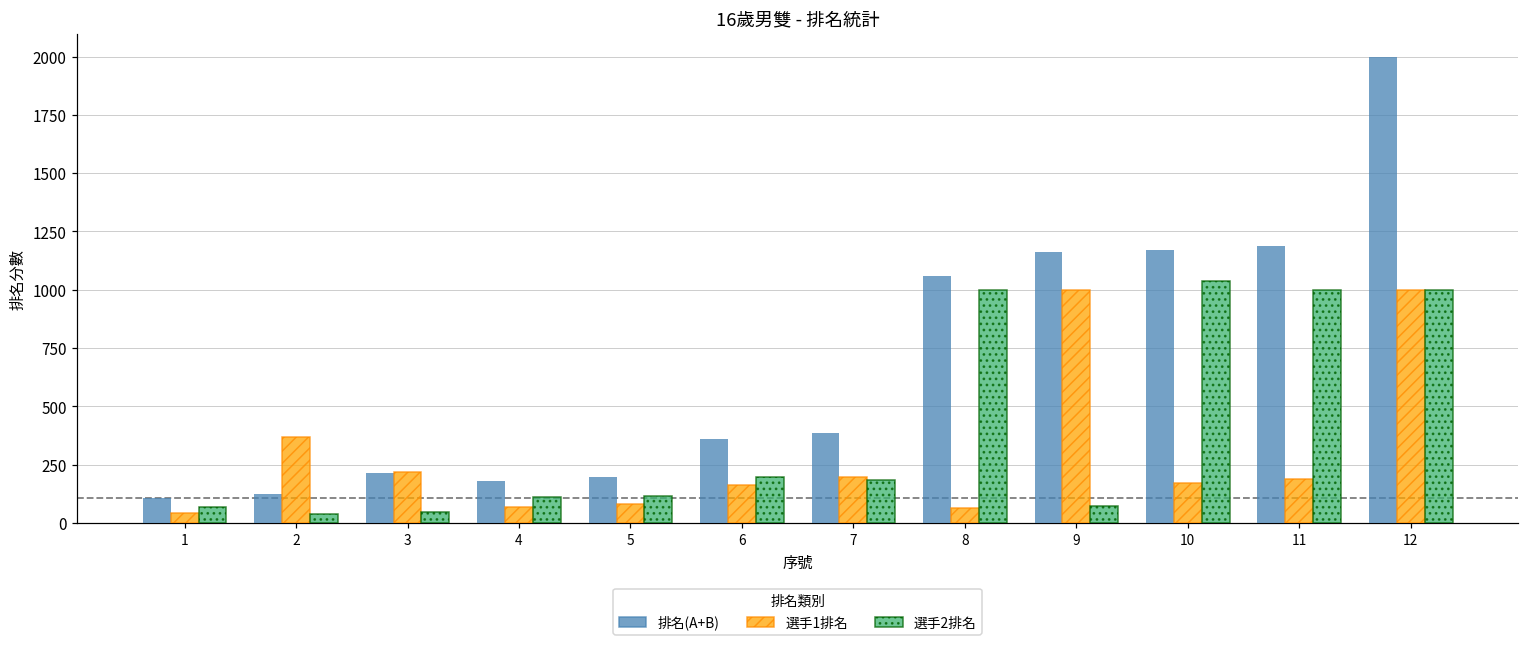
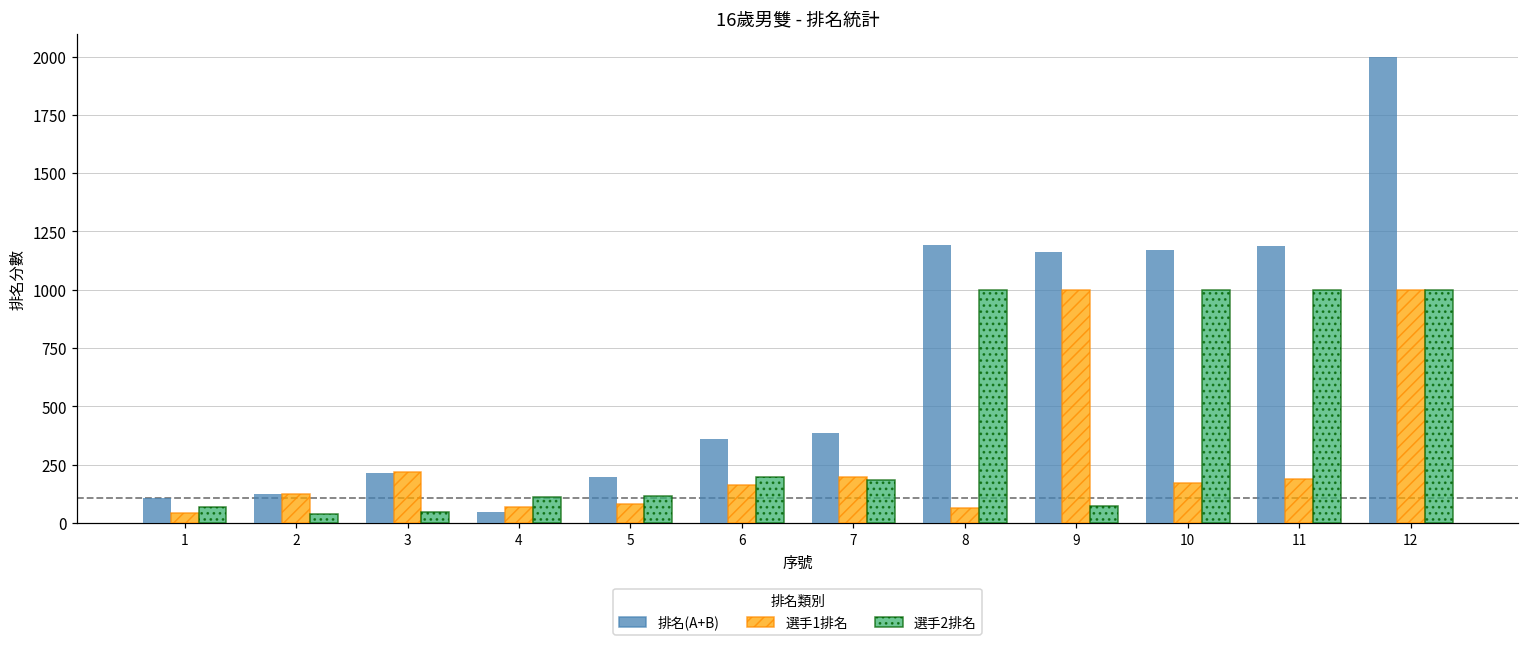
  {
    "排名(A+B)": {
      "1": 110,
      "2": 120,
      "3": 210,
-     "4": 180,
+     "4": 50,
      "5": 200,
      "6": 360,
      "7": 380,
-     "8": 1060,
+     "8": 1190,
      "9": 1160,
      "10": 1170,
      "11": 1190,
      "12": 2000
    },
    "選手1排名": {
      "1": 40,
-     "2": 370,
+     "2": 130,
      "3": 220,
      "4": 70,
      "5": 80,
      "6": 160,
      "7": 200,
      "8": 60,
      "9": 1000,
      "10": 170,
      "11": 190,
      "12": 1000
    },
    "選手2排名": {
      "1": 70,
      "2": 40,
      "3": 50,
      "4": 110,
      "5": 110,
      "6": 200,
      "7": 190,
      "8": 1000,
      "9": 70,
-     "10": 1040,
+     "10": 1000,
      "11": 1000,
      "12": 1000
    }
  }
